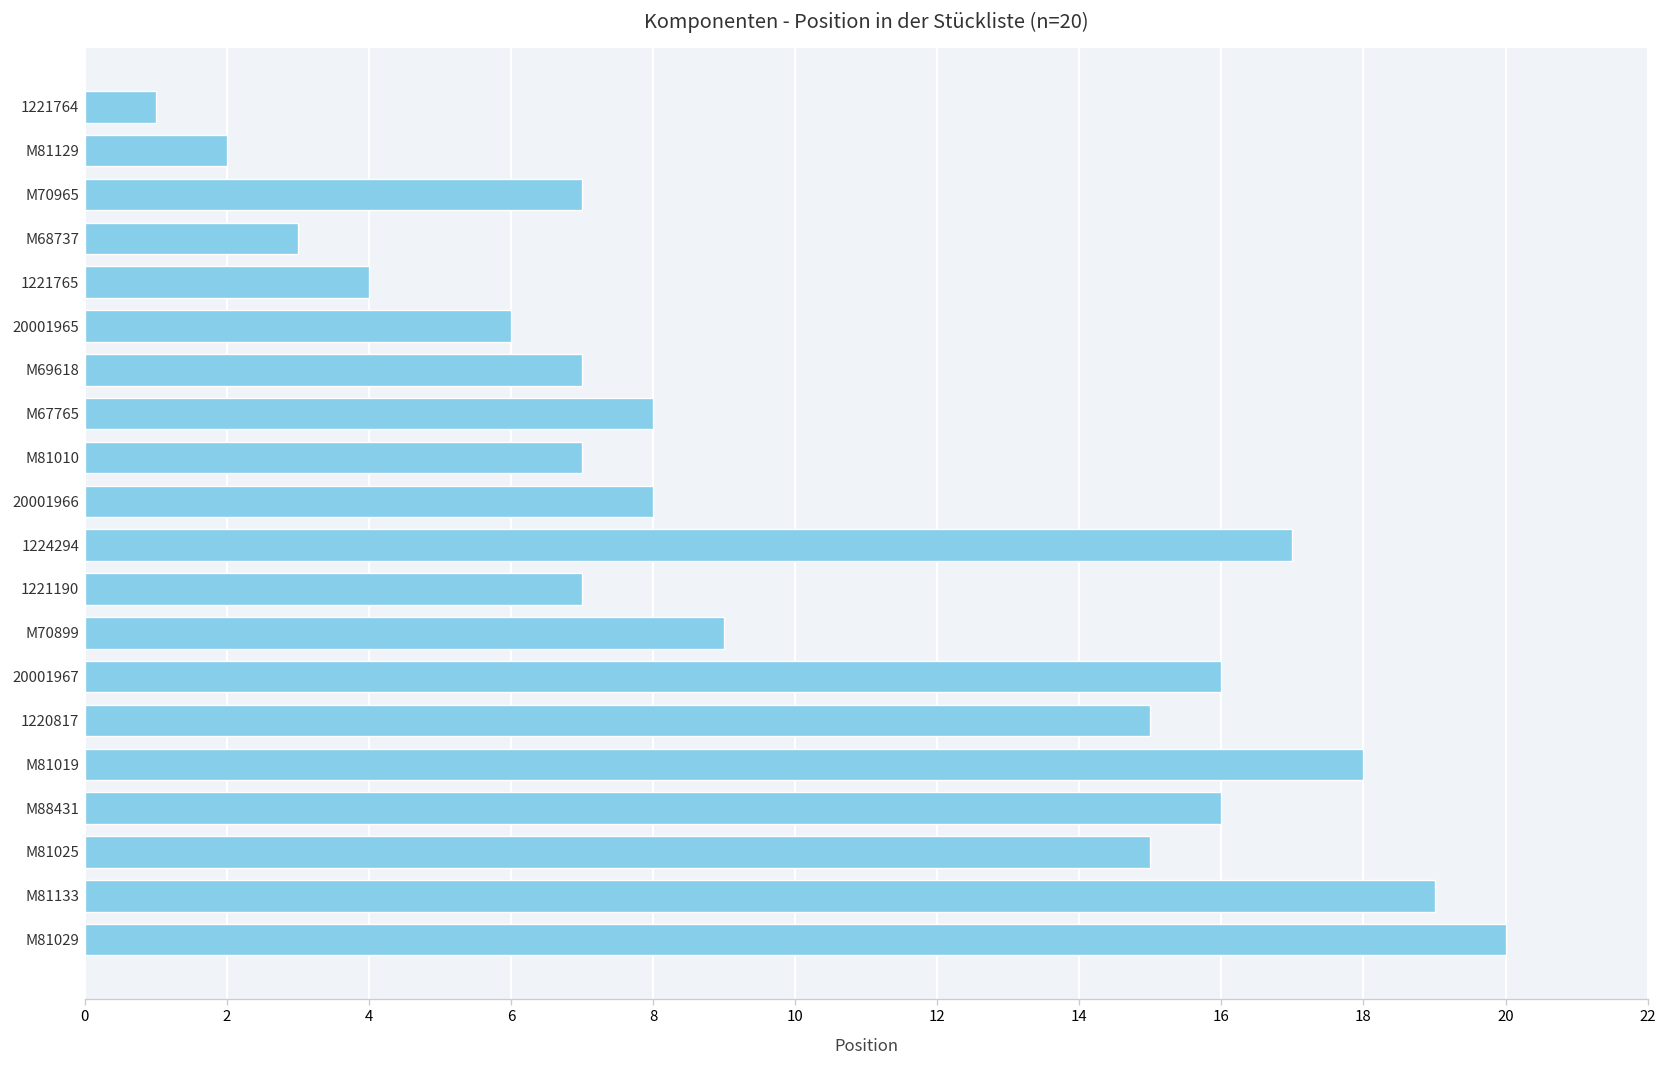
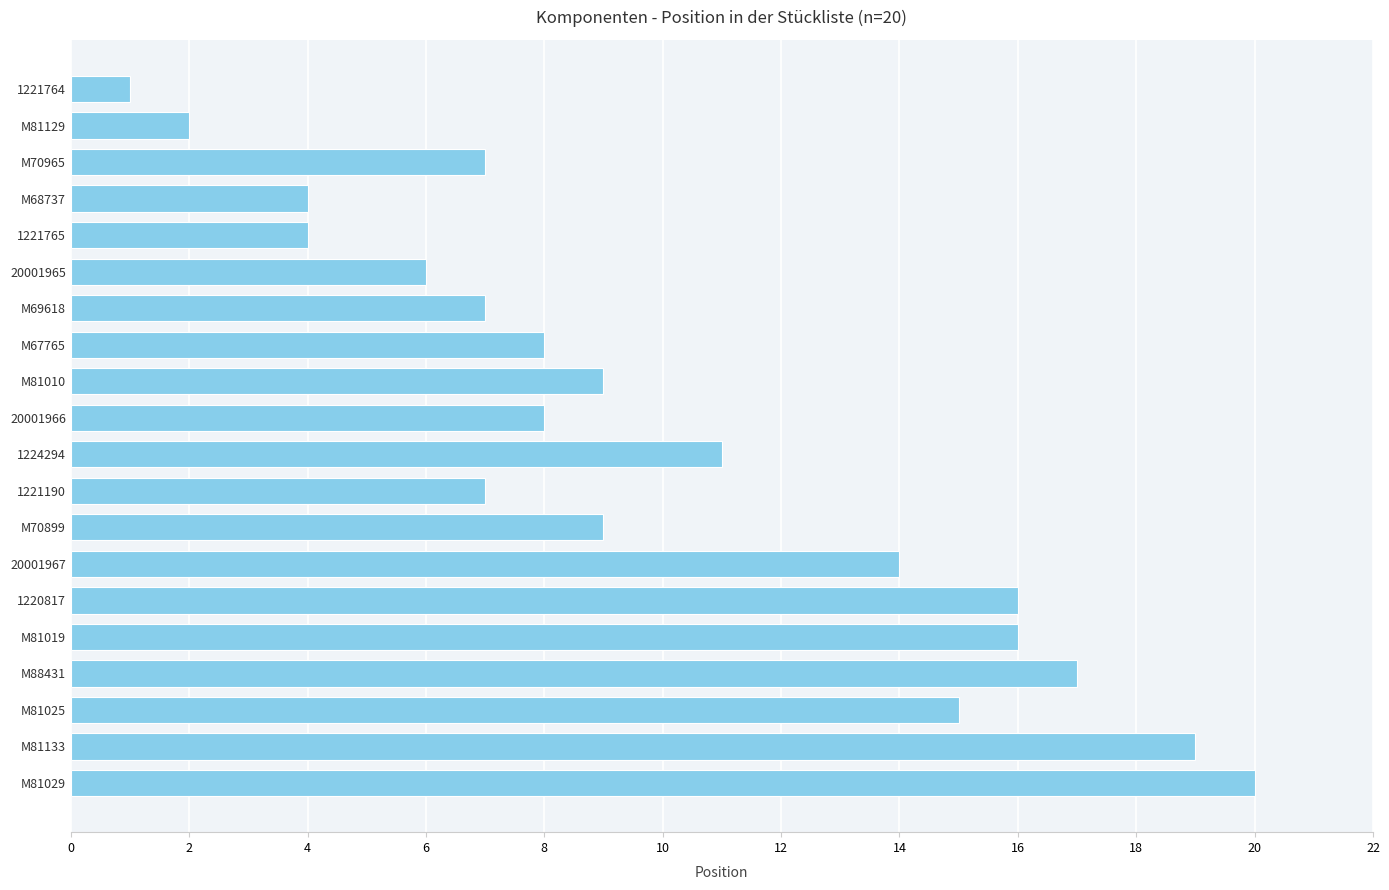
  {
    "1221764": 1,
    "M81129": 2,
    "M70965": 7,
-   "M68737": 3,
+   "M68737": 4,
    "1221765": 4,
    "20001965": 6,
    "M69618": 7,
    "M67765": 8,
-   "M81010": 7,
+   "M81010": 9,
    "20001966": 8,
-   "1224294": 17,
+   "1224294": 11,
    "1221190": 7,
    "M70899": 9,
-   "20001967": 16,
-   "1220817": 15,
-   "M81019": 18,
-   "M88431": 16,
+   "20001967": 14,
+   "1220817": 16,
+   "M81019": 16,
+   "M88431": 17,
    "M81025": 15,
    "M81133": 19,
    "M81029": 20
  }
